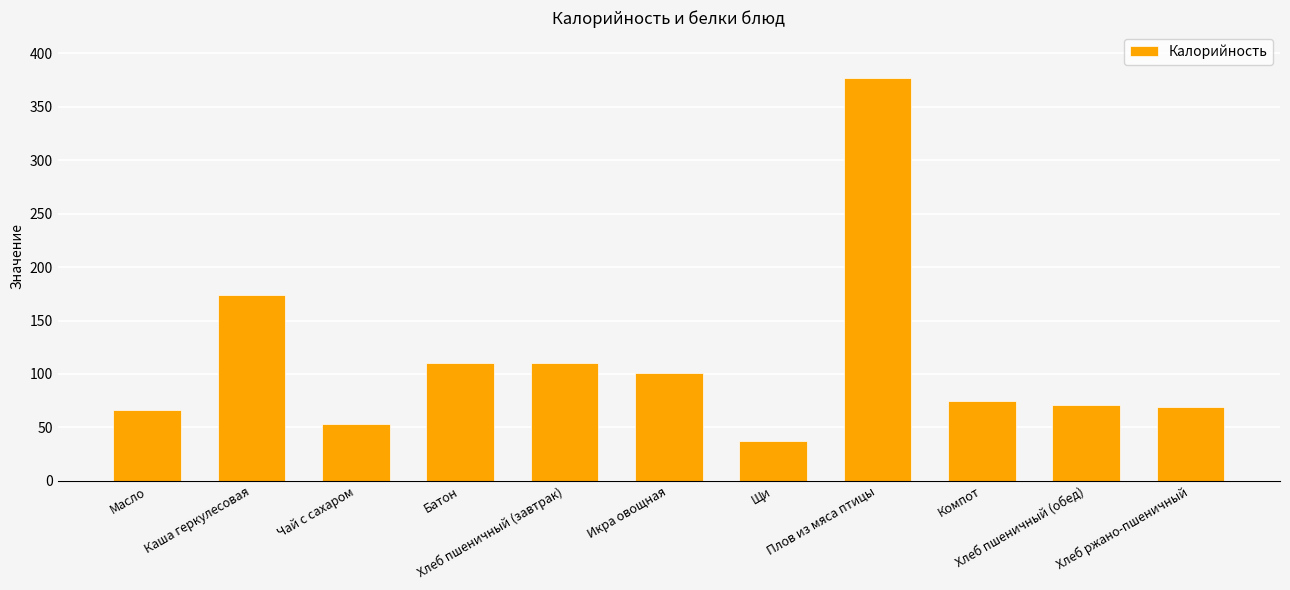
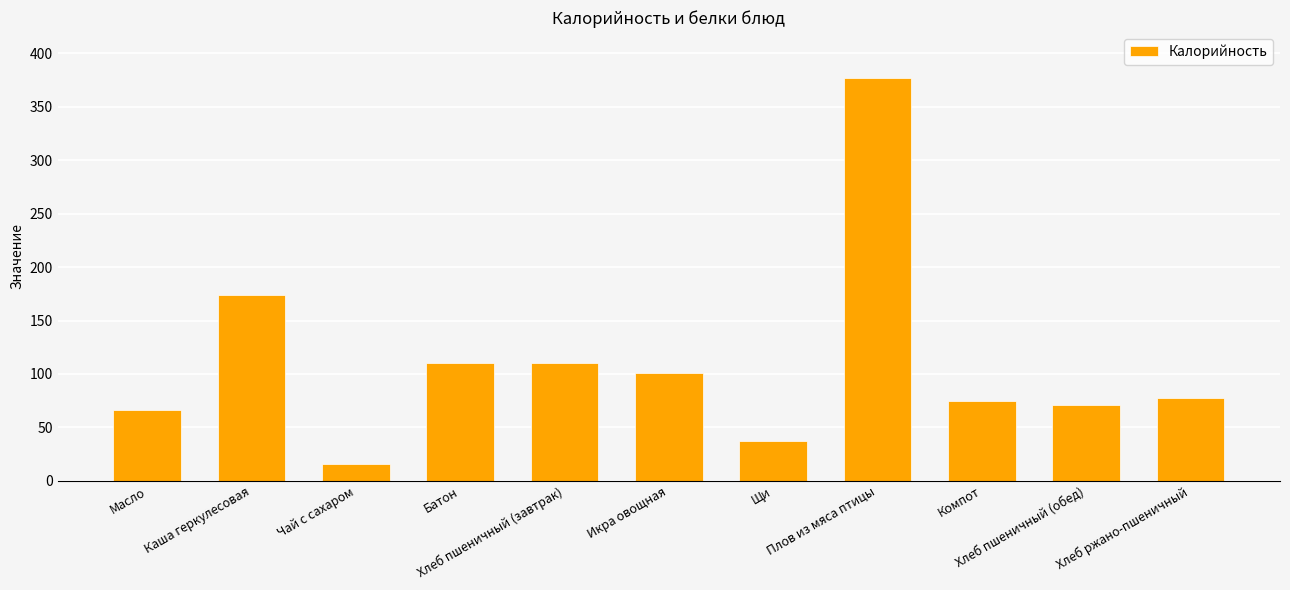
  {
    "Масло": 66,
    "Каша геркулесовая": 174,
-   "Чай с сахаром": 53,
+   "Чай с сахаром": 16,
    "Батон": 110,
    "Хлеб пшеничный (завтрак)": 110,
    "Икра овощная": 101,
    "Щи": 37,
    "Плов из мяса птицы": 377,
    "Компот": 75,
    "Хлеб пшеничный (обед)": 71,
-   "Хлеб ржано-пшеничный": 69
+   "Хлеб ржано-пшеничный": 78
  }
